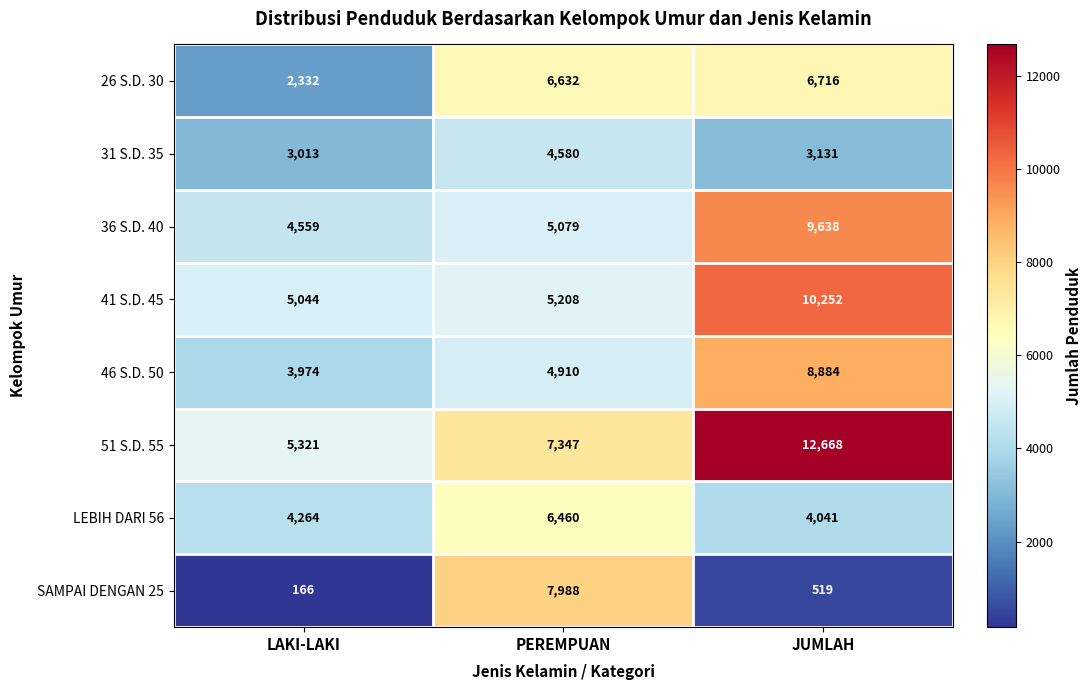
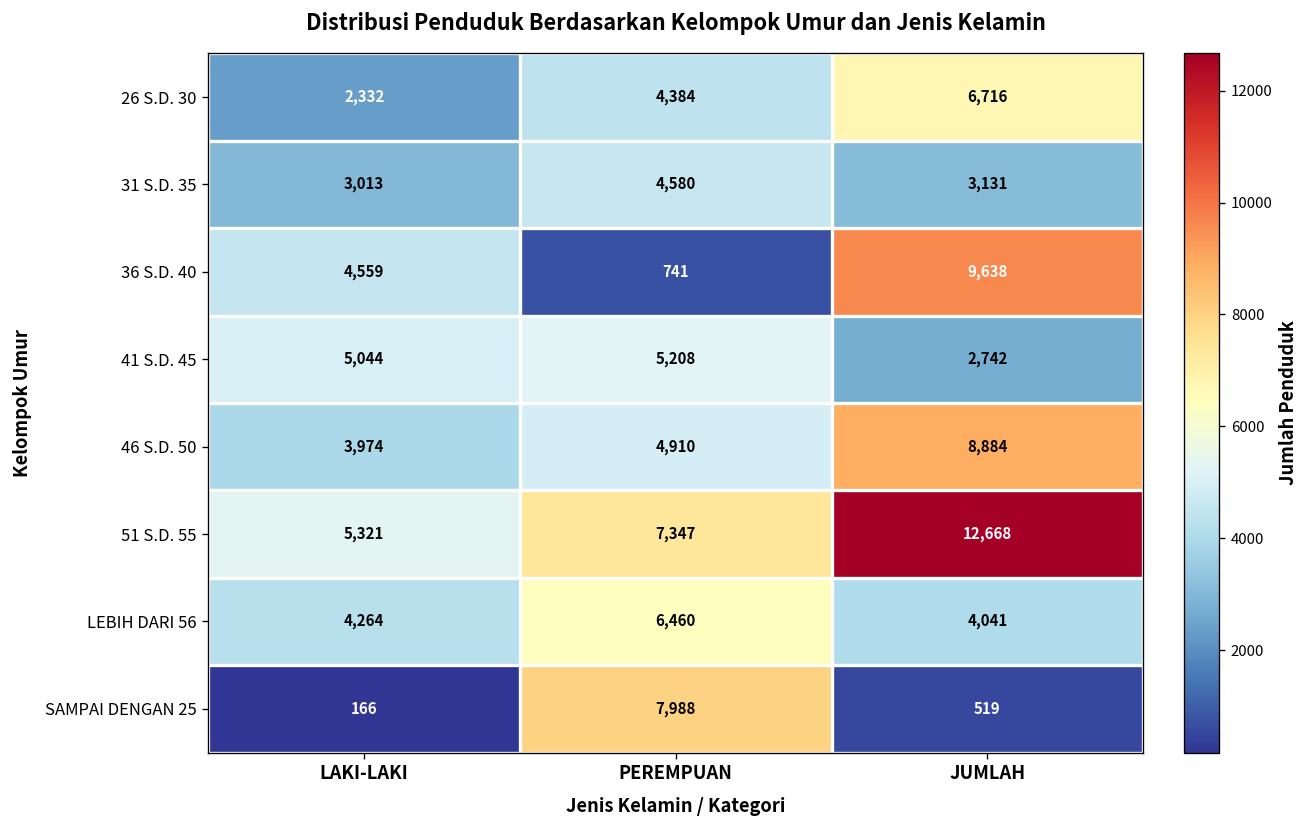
  {
    "26 S.D. 30": {
      "LAKI-LAKI": "2,332",
-     "PEREMPUAN": "6,632",
+     "PEREMPUAN": "4,384",
      "JUMLAH": "6,716"
    },
    "31 S.D. 35": {
      "LAKI-LAKI": "3,013",
      "PEREMPUAN": "4,580",
      "JUMLAH": "3,131"
    },
    "36 S.D. 40": {
      "LAKI-LAKI": "4,559",
-     "PEREMPUAN": "5,079",
+     "PEREMPUAN": "741",
      "JUMLAH": "9,638"
    },
    "41 S.D. 45": {
      "LAKI-LAKI": "5,044",
      "PEREMPUAN": "5,208",
-     "JUMLAH": "10,252"
+     "JUMLAH": "2,742"
    },
    "46 S.D. 50": {
      "LAKI-LAKI": "3,974",
      "PEREMPUAN": "4,910",
      "JUMLAH": "8,884"
    },
    "51 S.D. 55": {
      "LAKI-LAKI": "5,321",
      "PEREMPUAN": "7,347",
      "JUMLAH": "12,668"
    },
    "LEBIH DARI 56": {
      "LAKI-LAKI": "4,264",
      "PEREMPUAN": "6,460",
      "JUMLAH": "4,041"
    },
    "SAMPAI DENGAN 25": {
      "LAKI-LAKI": "166",
      "PEREMPUAN": "7,988",
      "JUMLAH": "519"
    }
  }
